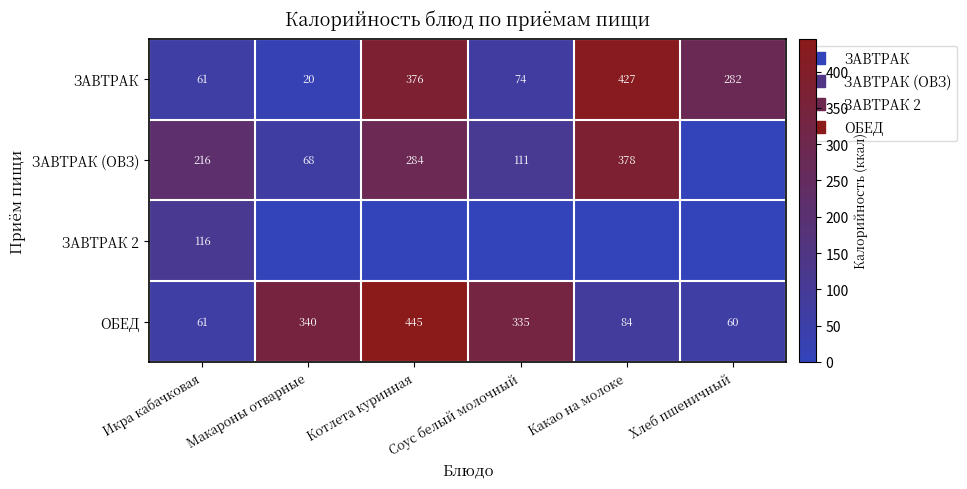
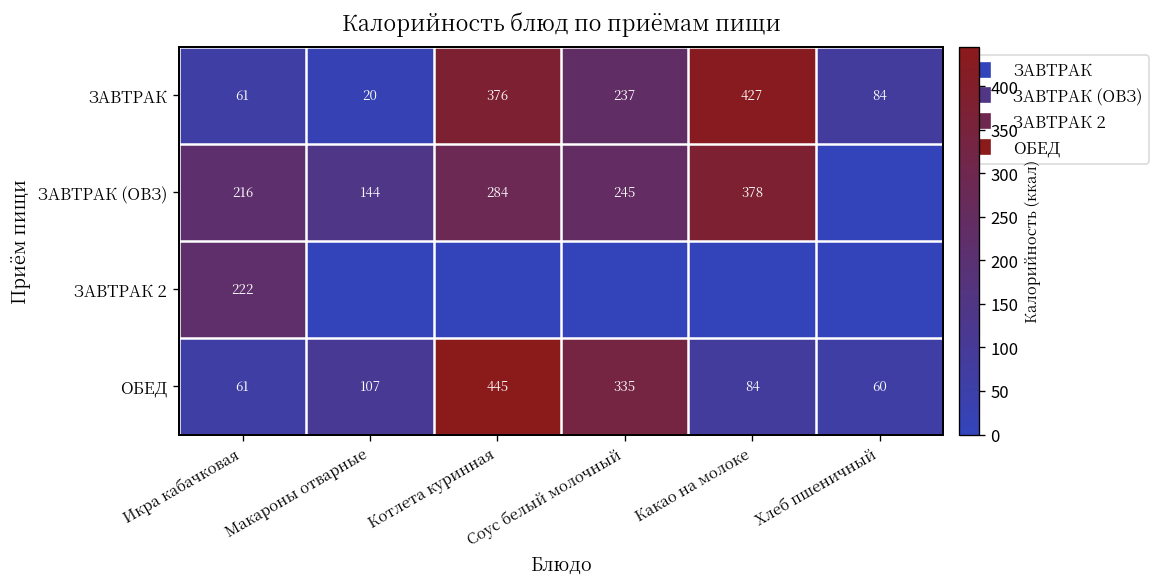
  {
    "ЗАВТРАК": {
      "Икра кабачковая": 61,
      "Макароны отварные": 20,
      "Котлета куринная": 376,
-     "Соус белый молочный": 74,
+     "Соус белый молочный": 237,
      "Какао на молоке": 427,
-     "Хлеб пшеничный": 282
+     "Хлеб пшеничный": 84
    },
    "ЗАВТРАК (ОВЗ)": {
      "Икра кабачковая": 216,
-     "Макароны отварные": 68,
+     "Макароны отварные": 144,
      "Котлета куринная": 284,
-     "Соус белый молочный": 111,
+     "Соус белый молочный": 245,
      "Какао на молоке": 378
    },
    "ЗАВТРАК 2": {
-     "Икра кабачковая": 116
+     "Икра кабачковая": 222
    },
    "ОБЕД": {
      "Икра кабачковая": 61,
-     "Макароны отварные": 340,
+     "Макароны отварные": 107,
      "Котлета куринная": 445,
      "Соус белый молочный": 335,
      "Какао на молоке": 84,
      "Хлеб пшеничный": 60
    }
  }
